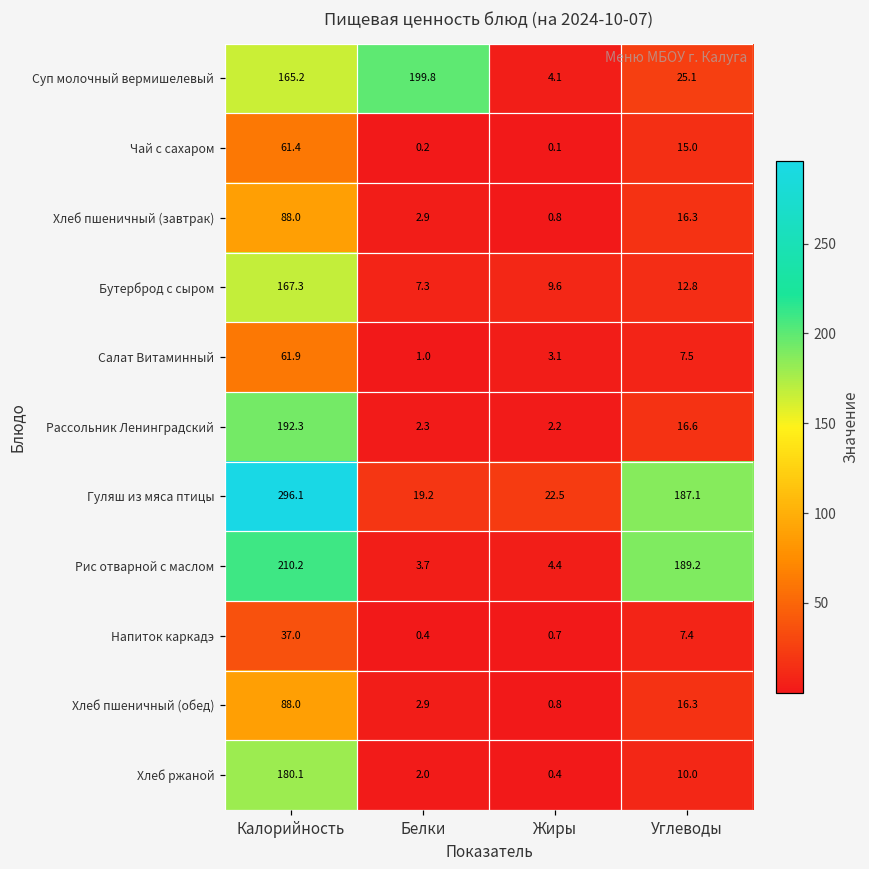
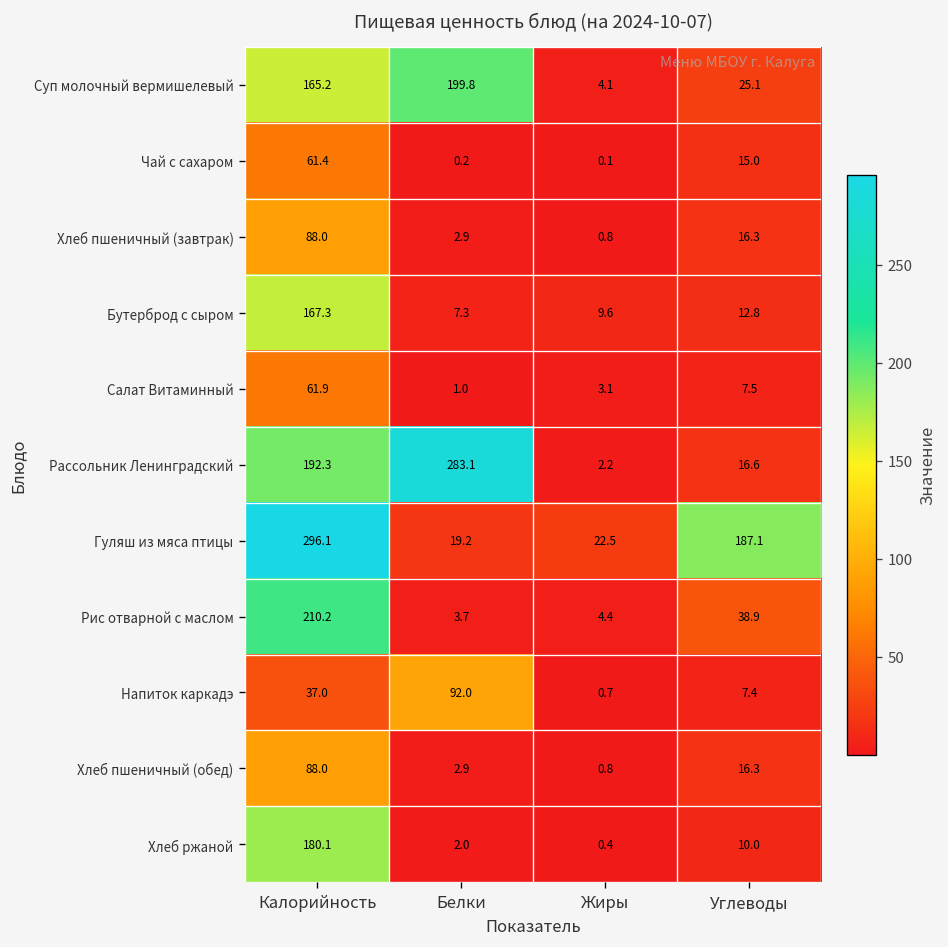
  {
    "Суп молочный вермишелевый": {
      "Калорийность": 165.2,
      "Белки": 199.8,
      "Жиры": 4.1
    },
    "Чай с сахаром": {
      "Калорийность": 61.4,
      "Белки": 0.2,
      "Жиры": 0.1,
      "Углеводы": 15.0
    },
    "Хлеб пшеничный (завтрак)": {
      "Калорийность": 88.0,
      "Белки": 2.9,
      "Жиры": 0.8,
      "Углеводы": 16.3
    },
    "Бутерброд с сыром": {
      "Калорийность": 167.3,
      "Белки": 7.3,
      "Жиры": 9.6,
      "Углеводы": 12.8
    },
    "Салат Витаминный": {
      "Калорийность": 61.9,
      "Белки": 1.0,
      "Жиры": 3.1,
      "Углеводы": 7.5
    },
    "Рассольник Ленинградский": {
      "Калорийность": 192.3,
-     "Белки": 2.3,
+     "Белки": 283.1,
      "Жиры": 2.2,
      "Углеводы": 16.6
    },
    "Гуляш из мяса птицы": {
      "Калорийность": 296.1,
      "Белки": 19.2,
      "Жиры": 22.5,
      "Углеводы": 187.1
    },
    "Рис отварной с маслом": {
      "Калорийность": 210.2,
      "Белки": 3.7,
      "Жиры": 4.4,
-     "Углеводы": 189.2
+     "Углеводы": 38.9
    },
    "Напиток каркадэ": {
      "Калорийность": 37.0,
-     "Белки": 0.4,
+     "Белки": 92.0,
      "Жиры": 0.7,
      "Углеводы": 7.4
    },
    "Хлеб пшеничный (обед)": {
      "Калорийность": 88.0,
      "Белки": 2.9,
      "Жиры": 0.8,
      "Углеводы": 16.3
    },
    "Хлеб ржаной": {
      "Калорийность": 180.1,
      "Белки": 2.0,
      "Жиры": 0.4,
      "Углеводы": 10.0
    }
  }
